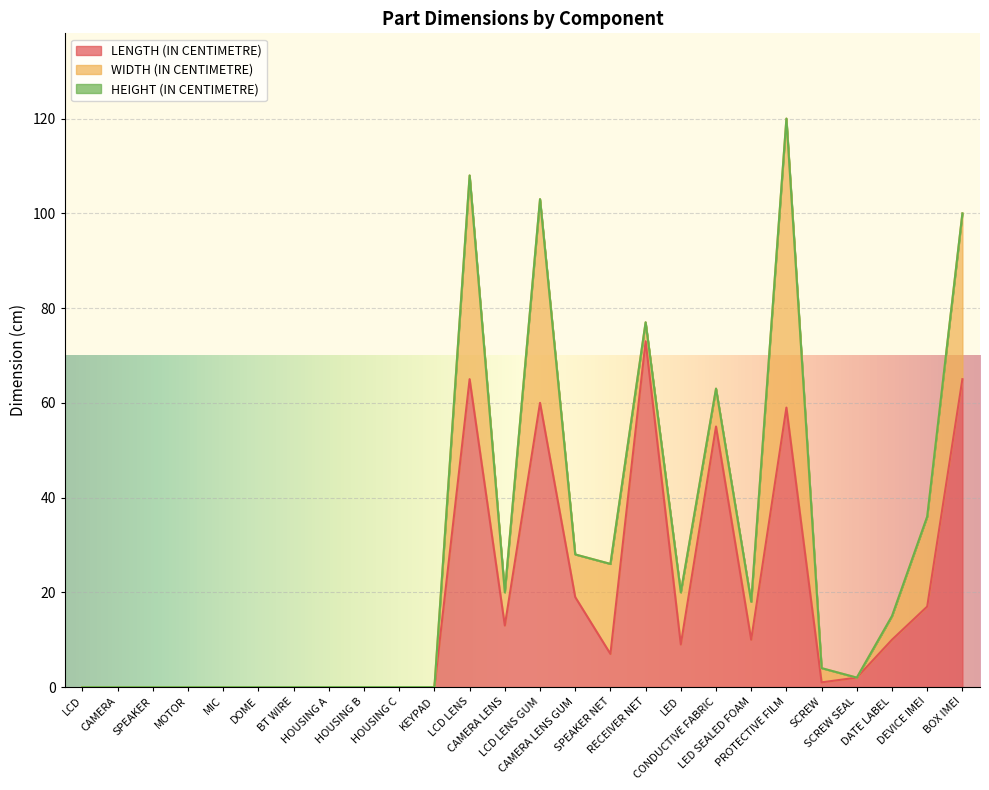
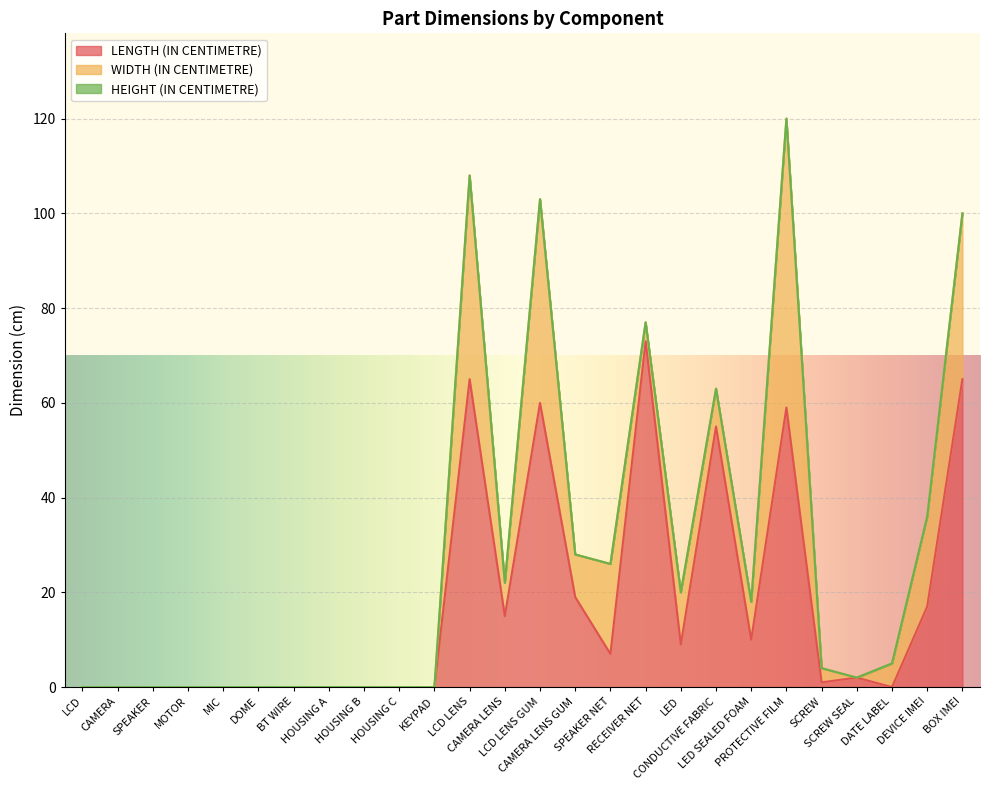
  {
    "LENGTH (IN CENTIMETRE)": {
      "LCD LENS": 65,
-     "CAMERA LENS": 13,
+     "CAMERA LENS": 15,
      "LCD LENS GUM": 60,
      "CAMERA LENS GUM": 19,
      "SPEAKER NET": 7,
      "RECEIVER NET": 73,
      "LED": 9,
      "CONDUCTIVE FABRIC": 55,
      "LED SEALED FOAM": 10,
      "PROTECTIVE FILM": 59,
      "SCREW": 1,
-     "DATE LABEL": 10,
+     "DATE LABEL": 0,
      "DEVICE IMEI": 17,
      "BOX IMEI": 65
    }
  }
